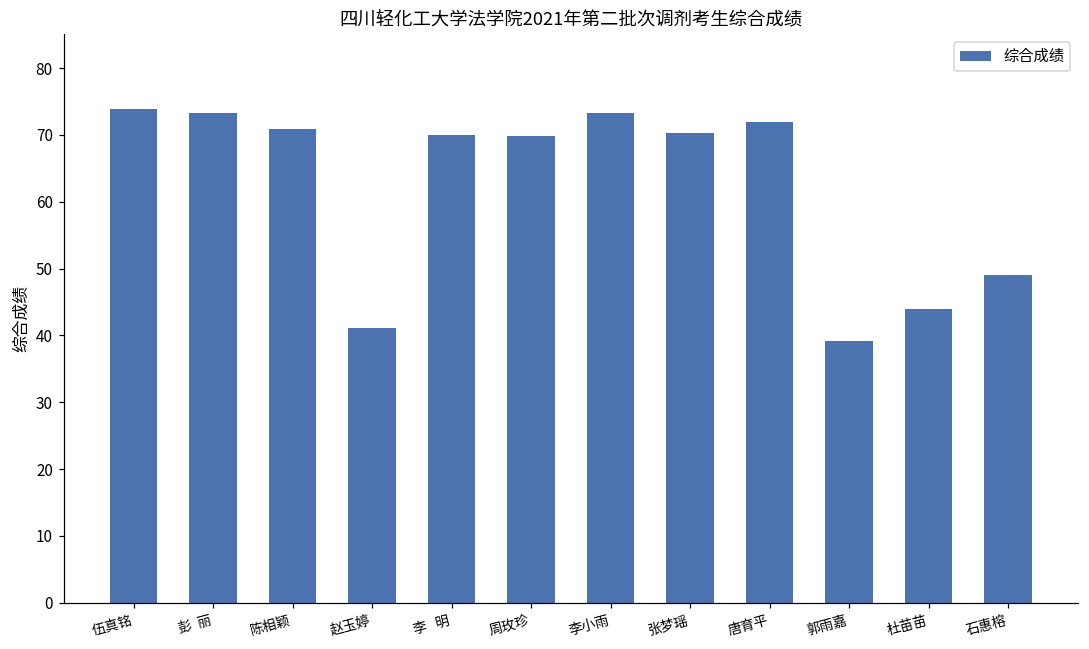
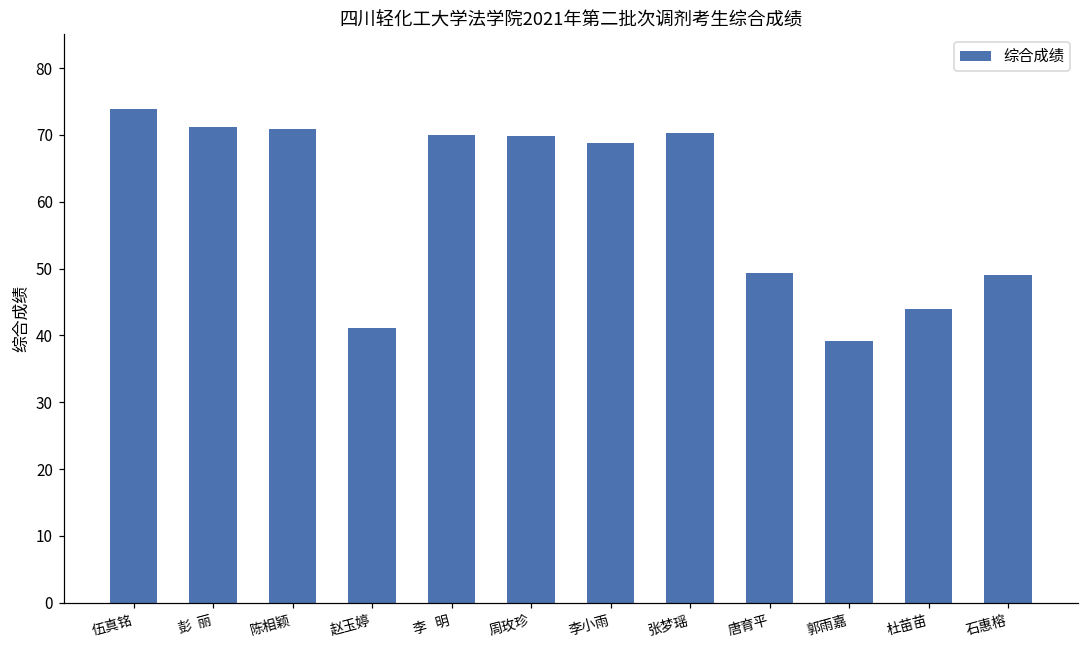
  {
    "伍真铭": 74,
-   "彭 丽": 73,
+   "彭 丽": 71,
    "陈相颖": 71,
    "赵玉婷": 41,
    "李 明": 70,
    "周玫珍": 70,
-   "李小雨": 73,
+   "李小雨": 69,
    "张梦瑶": 70,
-   "唐育平": 72,
+   "唐育平": 49,
    "郭雨嘉": 39,
    "杜苗苗": 44,
    "石惠榕": 49
  }
